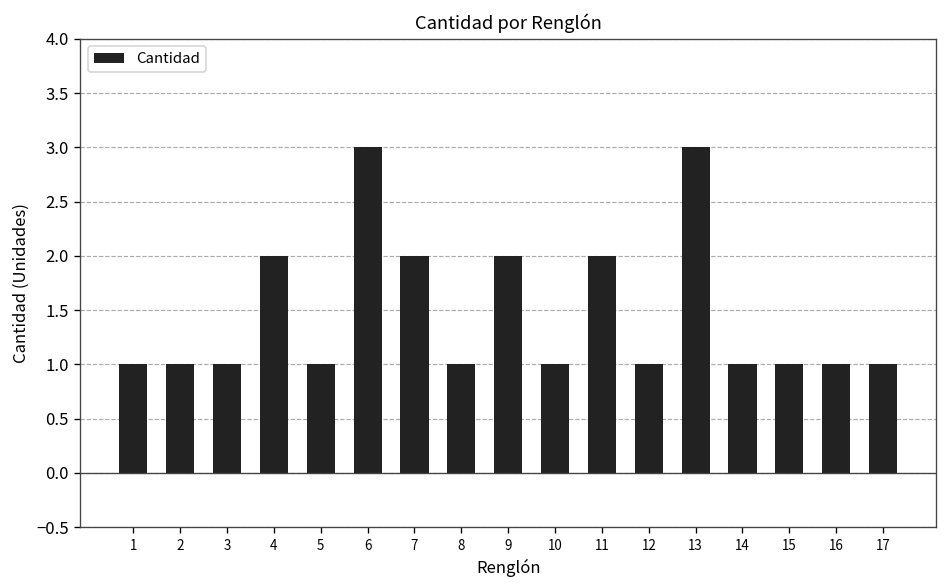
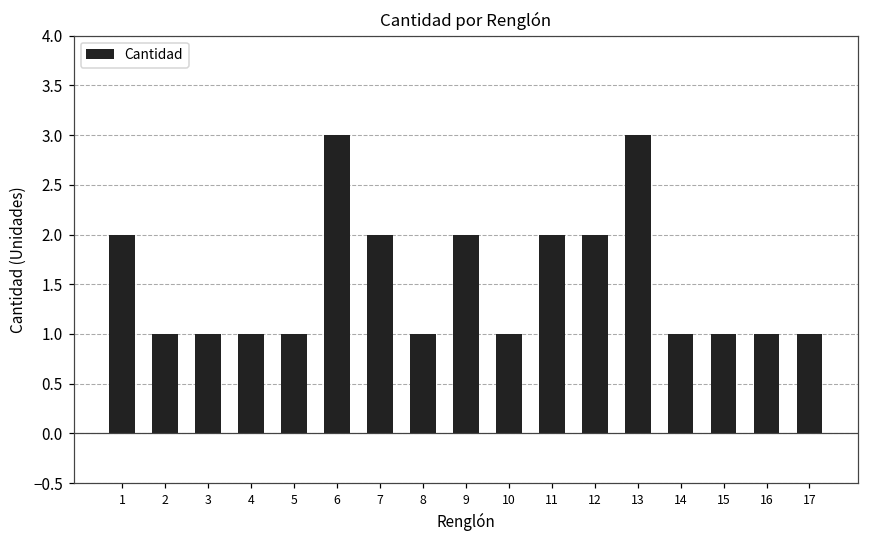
  {
-   "1": 1,
+   "1": 2,
    "2": 1,
    "3": 1,
-   "4": 2,
+   "4": 1,
    "5": 1,
    "6": 3,
    "7": 2,
    "8": 1,
    "9": 2,
    "10": 1,
    "11": 2,
-   "12": 1,
+   "12": 2,
    "13": 3,
    "14": 1,
    "15": 1,
    "16": 1,
    "17": 1
  }
